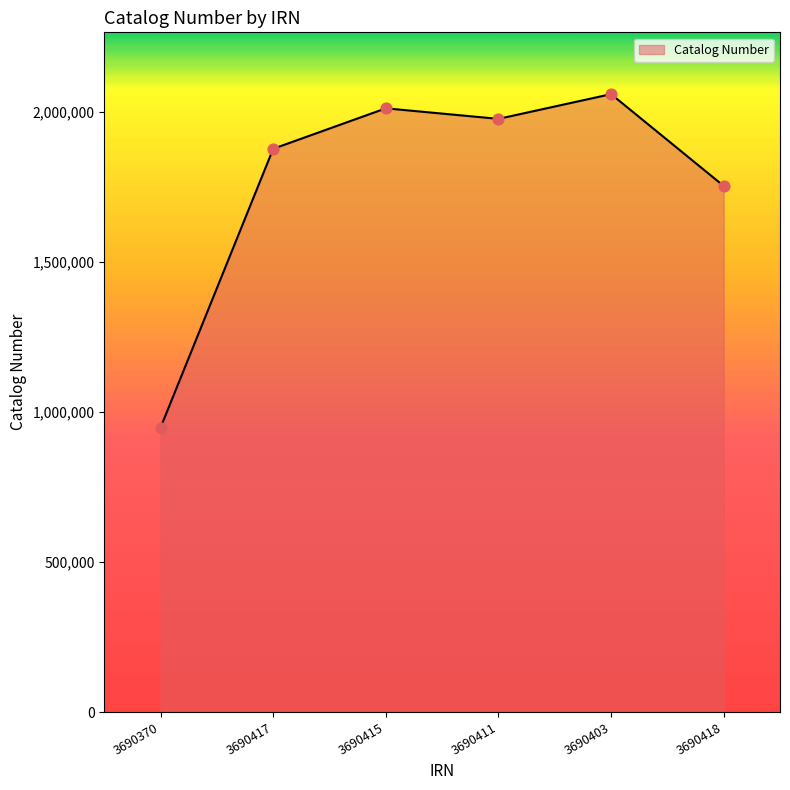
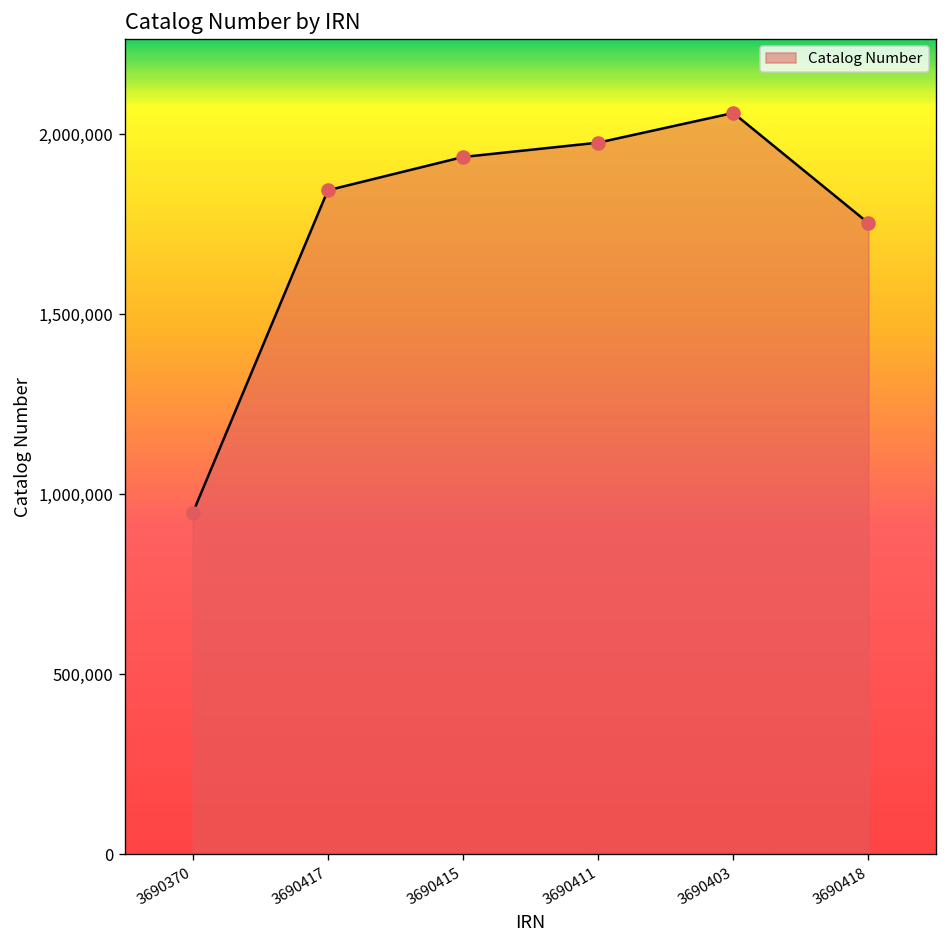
  {
    "3690370": "950,000",
-   "3690417": "1,880,000",
-   "3690415": "2,010,000",
+   "3690417": "1,840,000",
+   "3690415": "1,940,000",
    "3690411": "1,980,000",
    "3690403": "2,060,000",
    "3690418": "1,750,000"
  }
